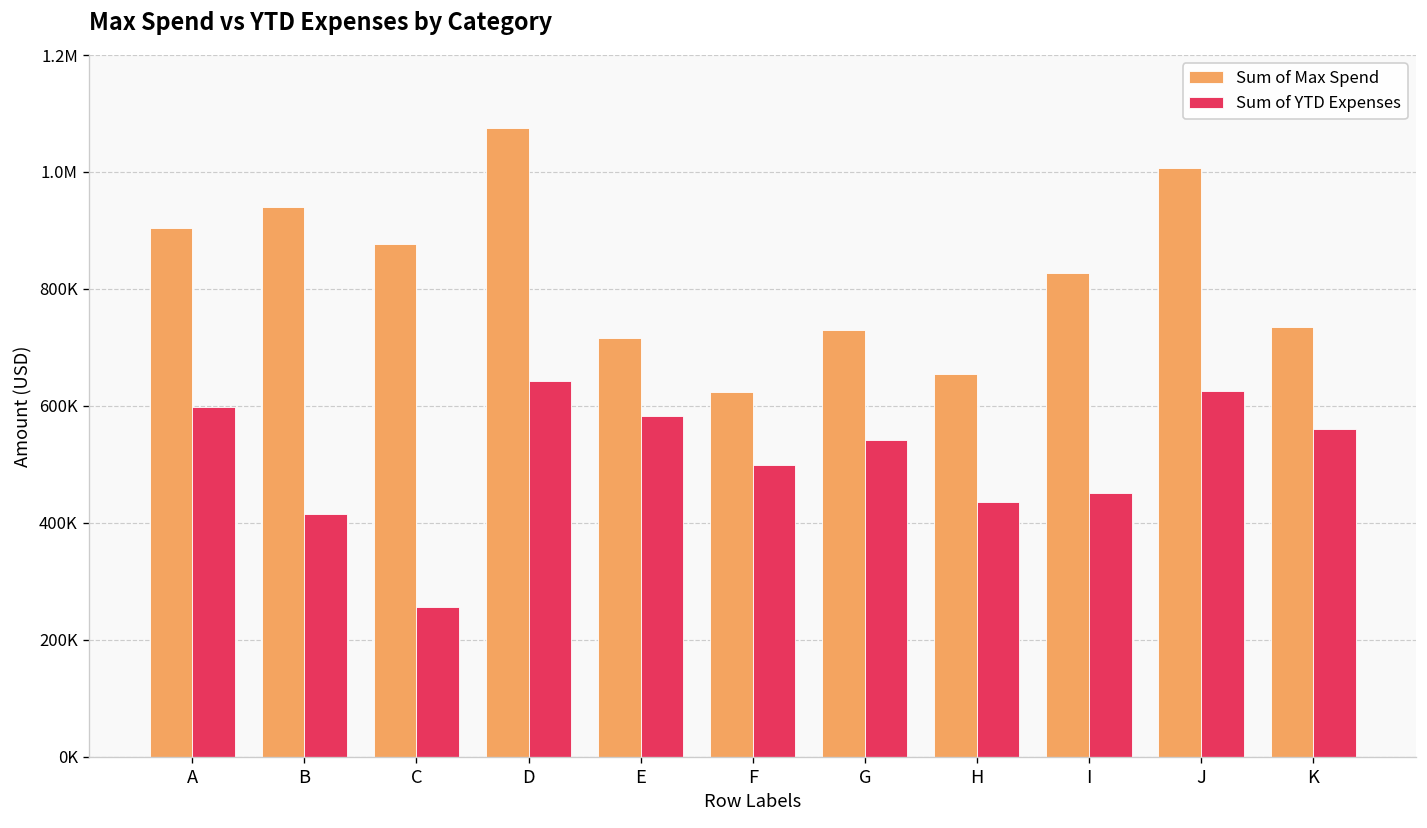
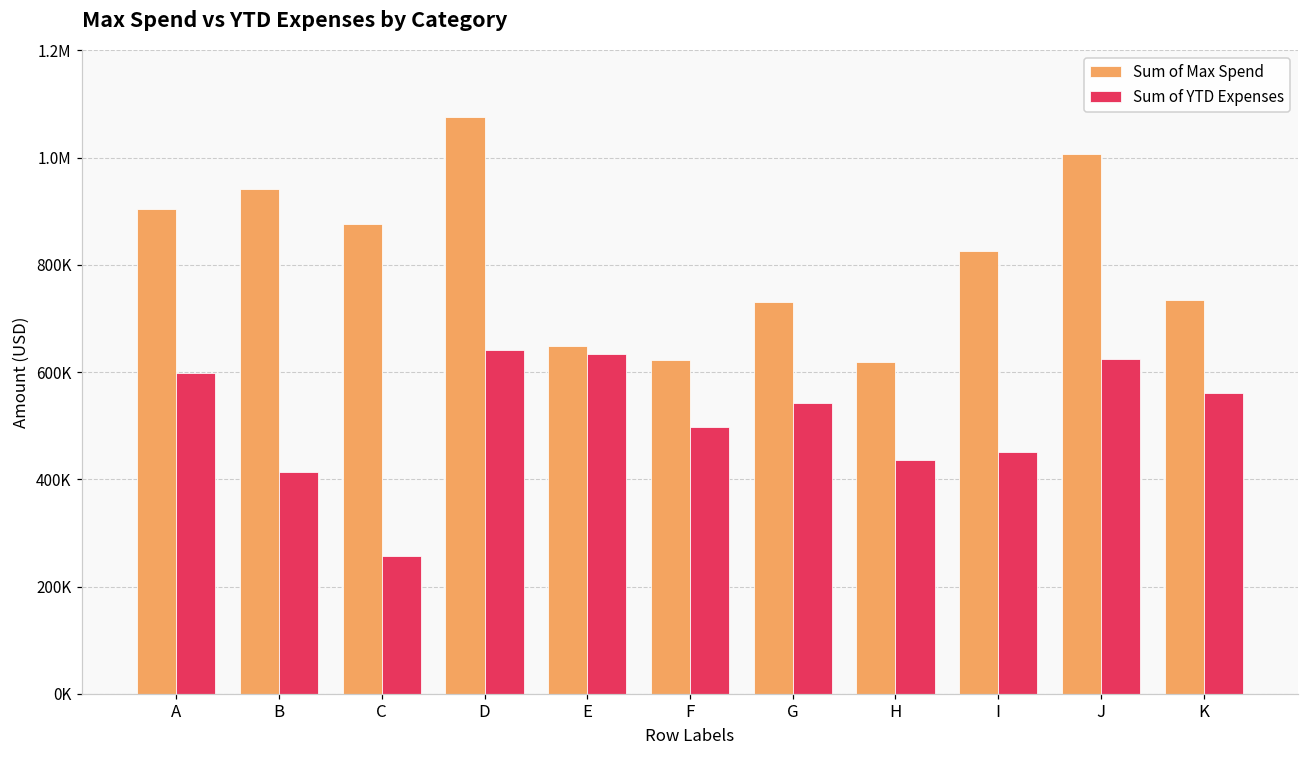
  {
    "Sum of Max Spend": {
      "A": 900000,
      "B": 940000,
      "C": 880000,
      "D": 1080000,
-     "E": 720000,
+     "E": 650000,
      "F": 620000,
      "G": 730000,
-     "H": 650000,
+     "H": 620000,
      "I": 830000,
      "J": 1010000,
      "K": 730000
    },
    "Sum of YTD Expenses": {
      "A": 600000,
      "B": 410000,
      "C": 260000,
      "D": 640000,
-     "E": 580000,
+     "E": 630000,
      "F": 500000,
      "G": 540000,
      "H": 440000,
      "I": 450000,
      "J": 630000,
      "K": 560000
    }
  }
